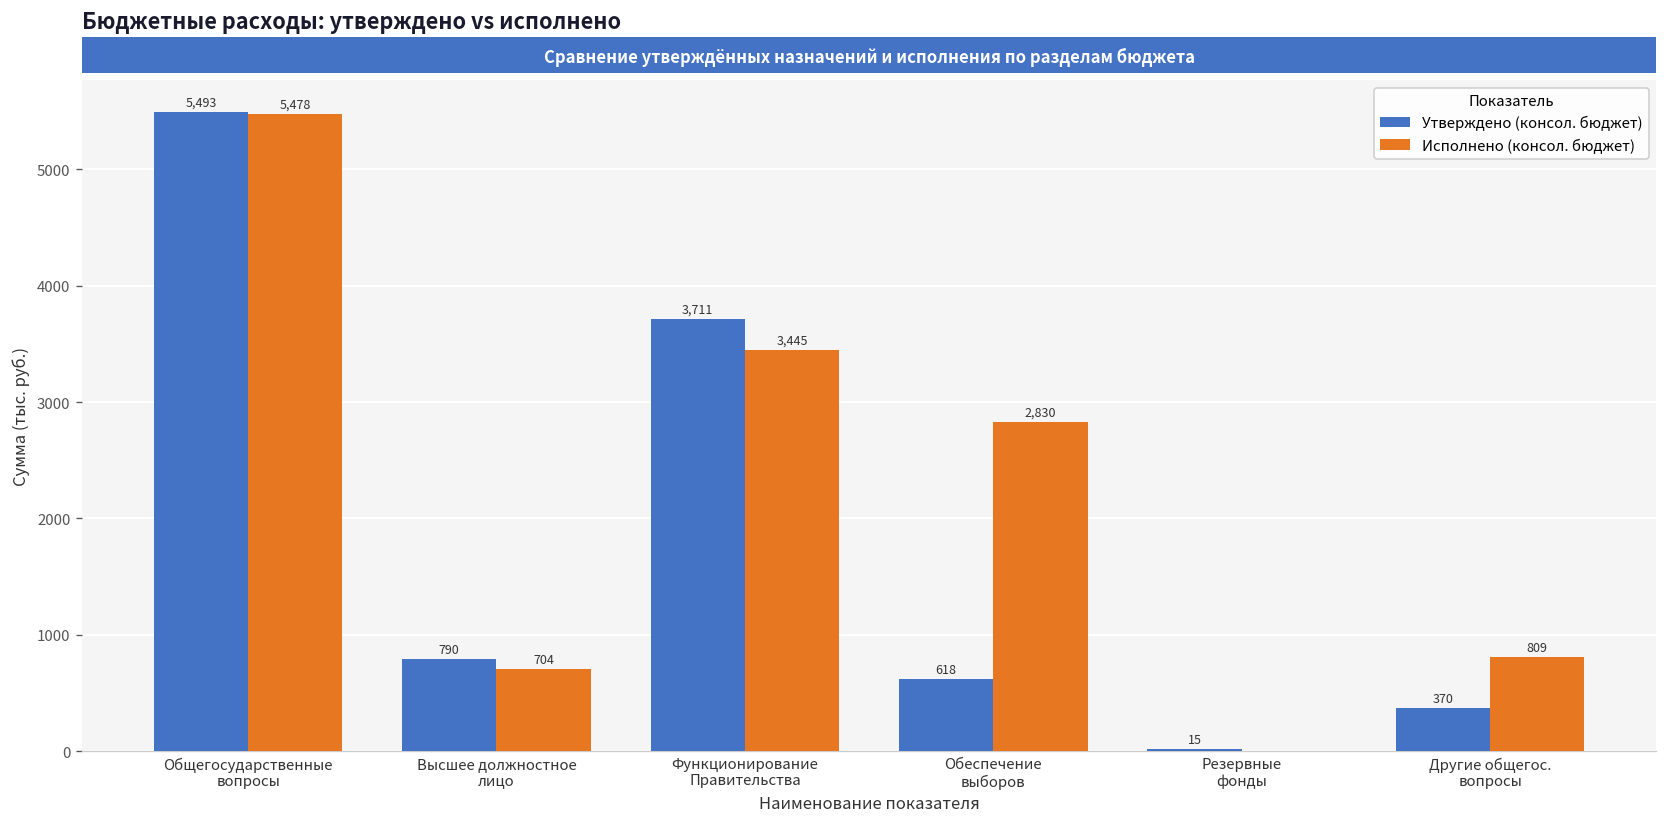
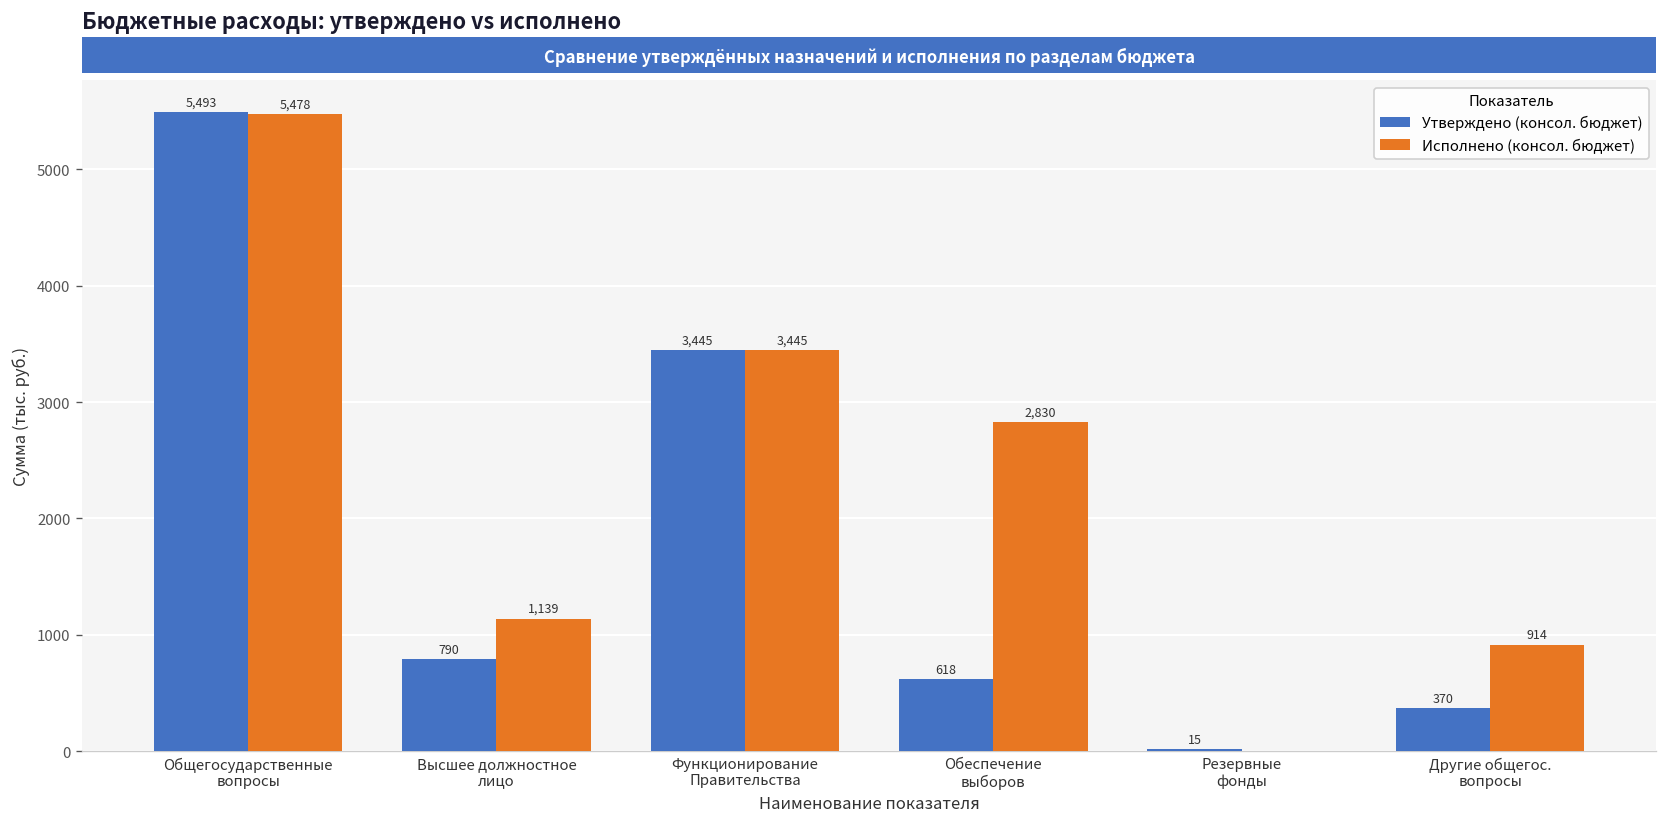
  {
    "Утверждено (консол. бюджет)": {
      "Общегосударственные вопросы": "5,493",
      "Высшее должностное лицо": "790",
-     "Функционирование Правительства": "3,711",
+     "Функционирование Правительства": "3,445",
      "Обеспечение выборов": "618",
      "Резервные фонды": "15",
      "Другие общегос. вопросы": "370"
    },
    "Исполнено (консол. бюджет)": {
      "Общегосударственные вопросы": "5,478",
-     "Высшее должностное лицо": "704",
+     "Высшее должностное лицо": "1,139",
      "Функционирование Правительства": "3,445",
      "Обеспечение выборов": "2,830",
-     "Другие общегос. вопросы": "809"
+     "Другие общегос. вопросы": "914"
    }
  }
